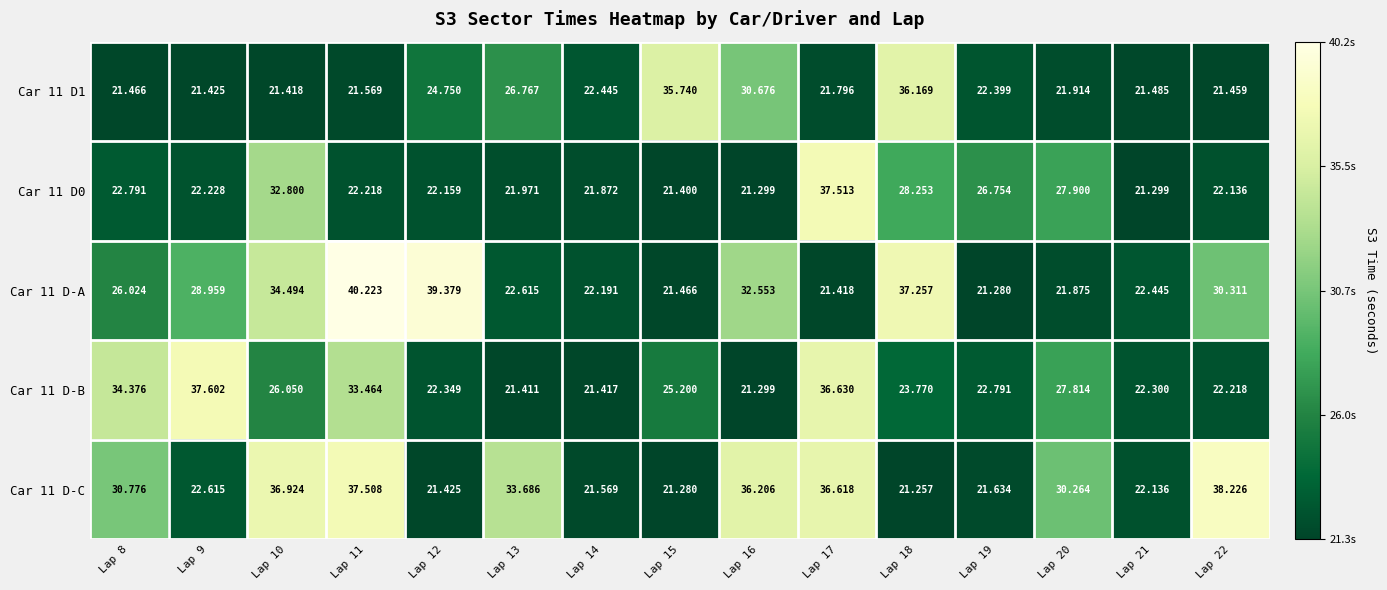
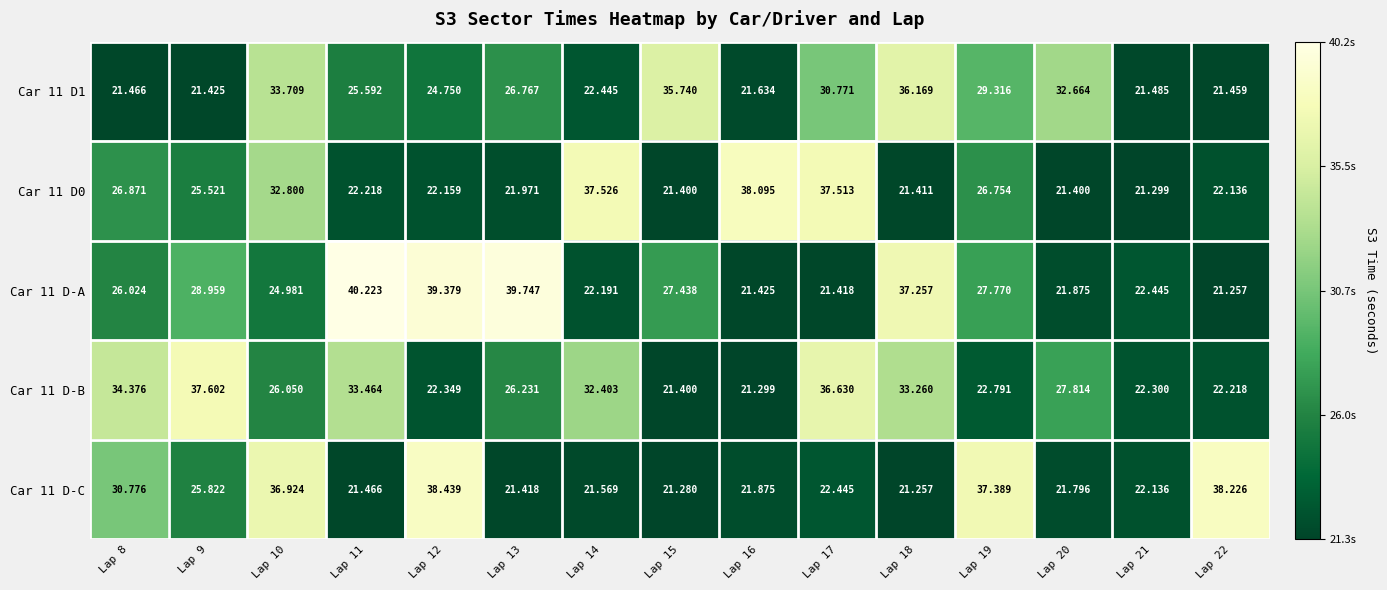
  {
    "Car 11 D1": {
      "Lap 8": 21.466,
      "Lap 9": 21.425,
-     "Lap 10": 21.418,
-     "Lap 11": 21.569,
+     "Lap 10": 33.709,
+     "Lap 11": 25.592,
      "Lap 12": 24.750,
      "Lap 13": 26.767,
      "Lap 14": 22.445,
      "Lap 15": 35.740,
-     "Lap 16": 30.676,
-     "Lap 17": 21.796,
+     "Lap 16": 21.634,
+     "Lap 17": 30.771,
      "Lap 18": 36.169,
-     "Lap 19": 22.399,
-     "Lap 20": 21.914,
+     "Lap 19": 29.316,
+     "Lap 20": 32.664,
      "Lap 21": 21.485,
      "Lap 22": 21.459
    },
    "Car 11 D0": {
-     "Lap 8": 22.791,
-     "Lap 9": 22.228,
+     "Lap 8": 26.871,
+     "Lap 9": 25.521,
      "Lap 10": 32.800,
      "Lap 11": 22.218,
      "Lap 12": 22.159,
      "Lap 13": 21.971,
-     "Lap 14": 21.872,
+     "Lap 14": 37.526,
      "Lap 15": 21.400,
-     "Lap 16": 21.299,
+     "Lap 16": 38.095,
      "Lap 17": 37.513,
-     "Lap 18": 28.253,
+     "Lap 18": 21.411,
      "Lap 19": 26.754,
-     "Lap 20": 27.900,
+     "Lap 20": 21.400,
      "Lap 21": 21.299,
      "Lap 22": 22.136
    },
    "Car 11 D-A": {
      "Lap 8": 26.024,
      "Lap 9": 28.959,
-     "Lap 10": 34.494,
+     "Lap 10": 24.981,
      "Lap 11": 40.223,
      "Lap 12": 39.379,
-     "Lap 13": 22.615,
+     "Lap 13": 39.747,
      "Lap 14": 22.191,
-     "Lap 15": 21.466,
-     "Lap 16": 32.553,
+     "Lap 15": 27.438,
+     "Lap 16": 21.425,
      "Lap 17": 21.418,
      "Lap 18": 37.257,
-     "Lap 19": 21.280,
+     "Lap 19": 27.770,
      "Lap 20": 21.875,
      "Lap 21": 22.445,
-     "Lap 22": 30.311
+     "Lap 22": 21.257
    },
    "Car 11 D-B": {
      "Lap 8": 34.376,
      "Lap 9": 37.602,
      "Lap 10": 26.050,
      "Lap 11": 33.464,
      "Lap 12": 22.349,
-     "Lap 13": 21.411,
-     "Lap 14": 21.417,
-     "Lap 15": 25.200,
+     "Lap 13": 26.231,
+     "Lap 14": 32.403,
+     "Lap 15": 21.400,
      "Lap 16": 21.299,
      "Lap 17": 36.630,
-     "Lap 18": 23.770,
+     "Lap 18": 33.260,
      "Lap 19": 22.791,
      "Lap 20": 27.814,
      "Lap 21": 22.300,
      "Lap 22": 22.218
    },
    "Car 11 D-C": {
      "Lap 8": 30.776,
-     "Lap 9": 22.615,
+     "Lap 9": 25.822,
      "Lap 10": 36.924,
-     "Lap 11": 37.508,
-     "Lap 12": 21.425,
-     "Lap 13": 33.686,
+     "Lap 11": 21.466,
+     "Lap 12": 38.439,
+     "Lap 13": 21.418,
      "Lap 14": 21.569,
      "Lap 15": 21.280,
-     "Lap 16": 36.206,
-     "Lap 17": 36.618,
+     "Lap 16": 21.875,
+     "Lap 17": 22.445,
      "Lap 18": 21.257,
-     "Lap 19": 21.634,
-     "Lap 20": 30.264,
+     "Lap 19": 37.389,
+     "Lap 20": 21.796,
      "Lap 21": 22.136,
      "Lap 22": 38.226
    }
  }
